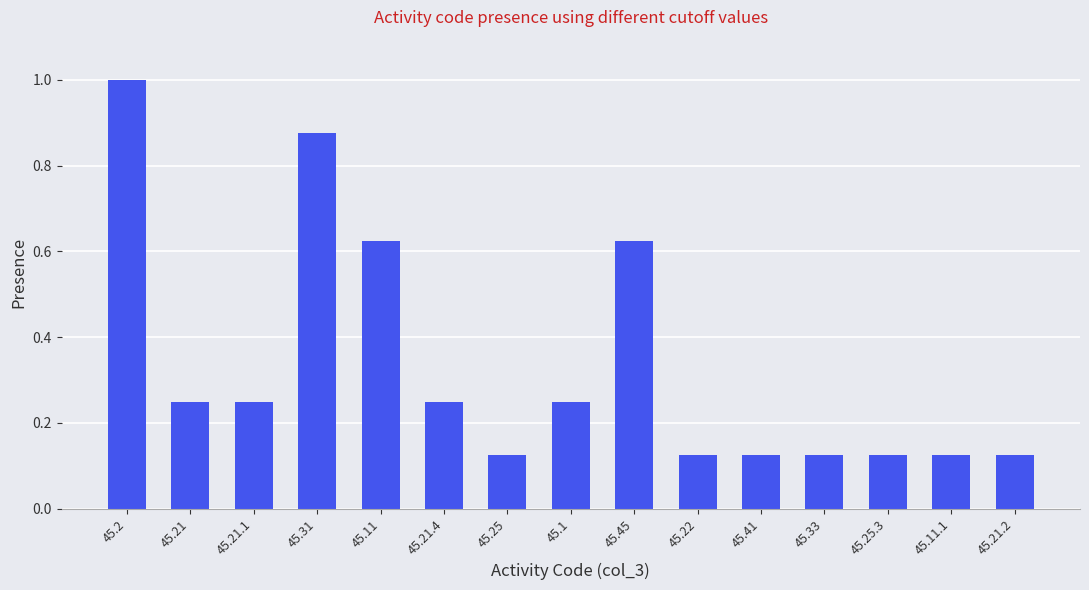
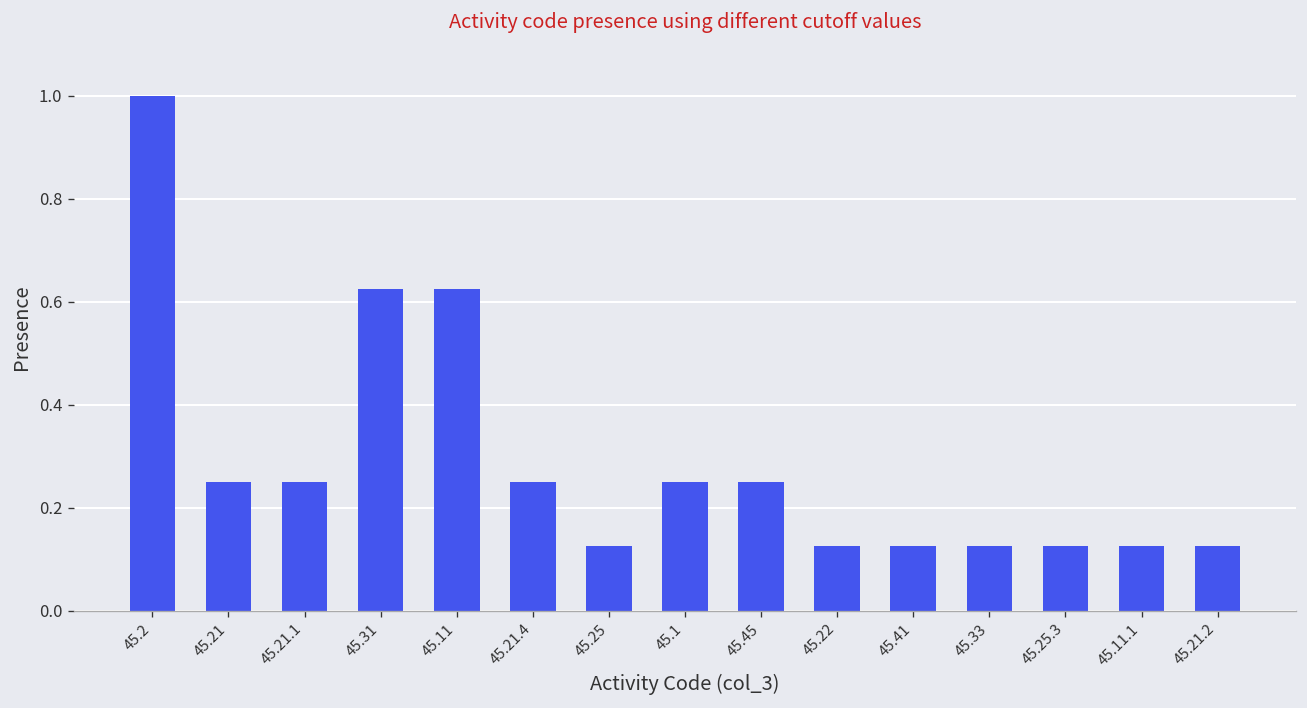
  {
    "45.2": 1.00,
    "45.21": 0.25,
    "45.21.1": 0.25,
-   "45.31": 0.88,
+   "45.31": 0.63,
    "45.11": 0.63,
    "45.21.4": 0.25,
    "45.25": 0.13,
    "45.1": 0.25,
-   "45.45": 0.63,
+   "45.45": 0.25,
    "45.22": 0.13,
    "45.41": 0.13,
    "45.33": 0.13,
    "45.25.3": 0.13,
    "45.11.1": 0.13,
    "45.21.2": 0.13
  }
